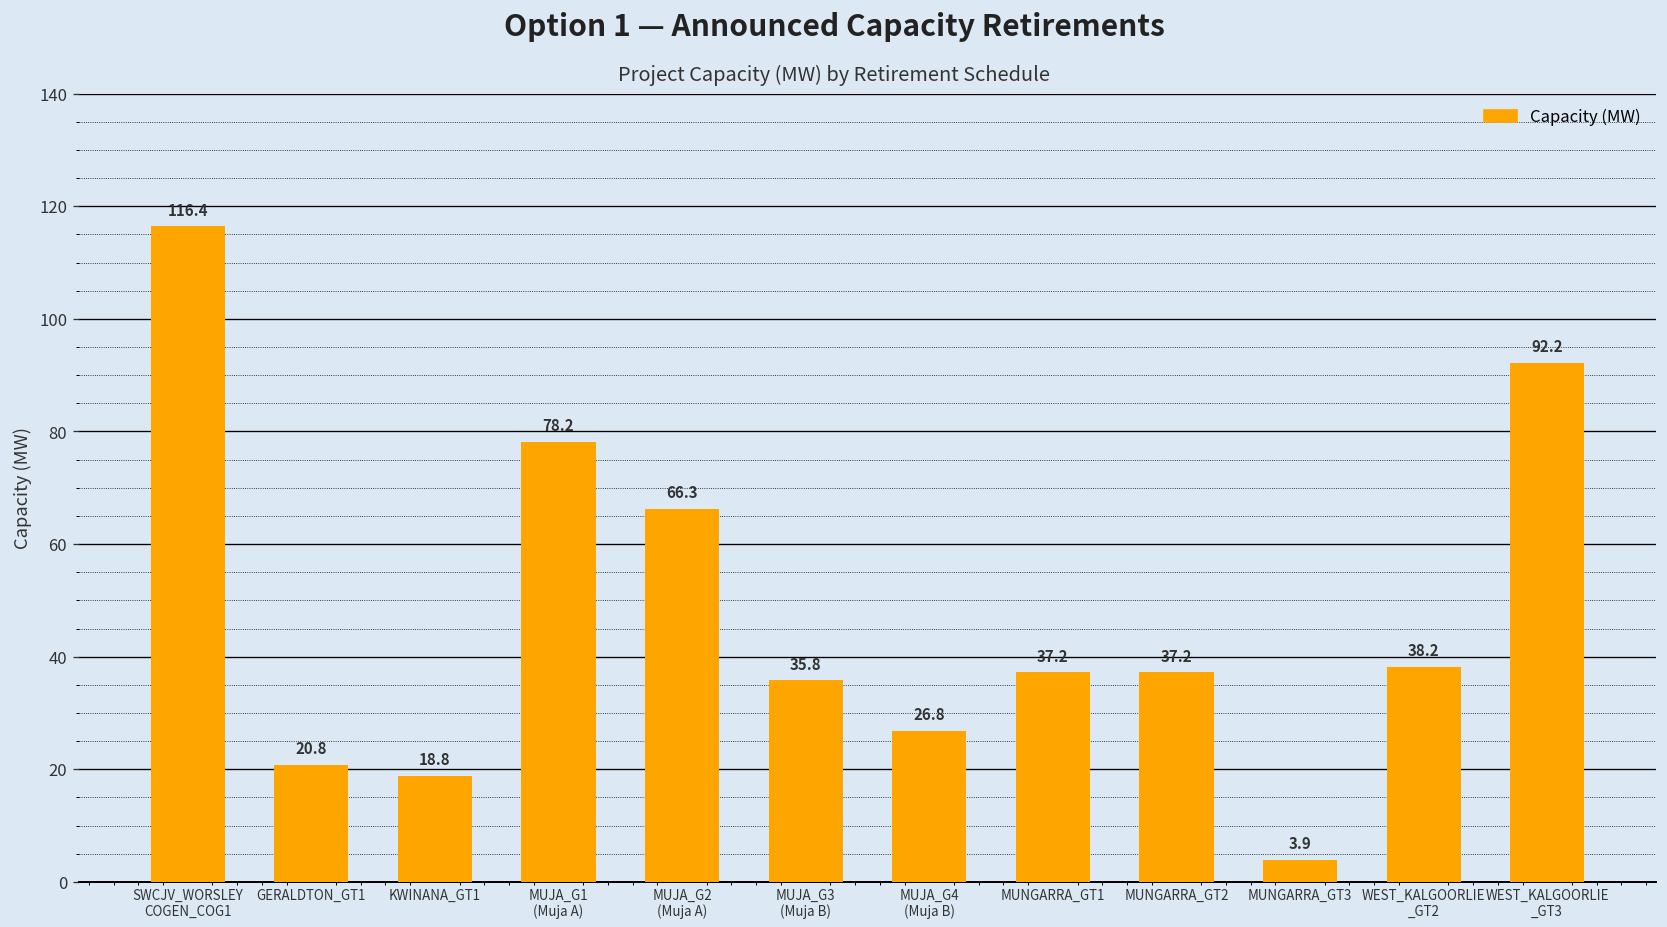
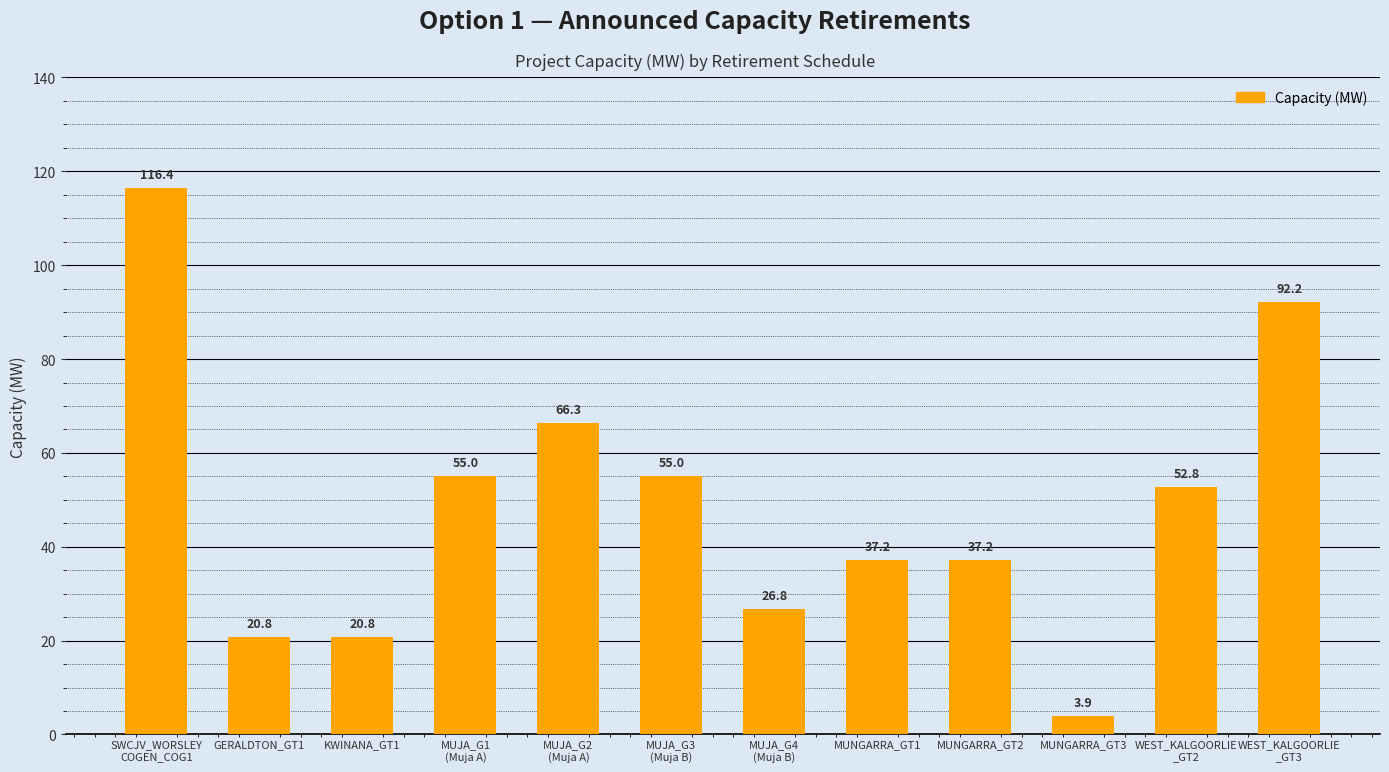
  {
    "SWCJV_WORSLEY COGEN_COG1": 116.4,
    "GERALDTON_GT1": 20.8,
-   "KWINANA_GT1": 18.8,
-   "MUJA_G1 (Muja A)": 78.2,
+   "KWINANA_GT1": 20.8,
+   "MUJA_G1 (Muja A)": 55.0,
    "MUJA_G2 (Muja A)": 66.3,
-   "MUJA_G3 (Muja B)": 35.8,
+   "MUJA_G3 (Muja B)": 55.0,
    "MUJA_G4 (Muja B)": 26.8,
    "MUNGARRA_GT1": 37.2,
    "MUNGARRA_GT2": 37.2,
    "MUNGARRA_GT3": 3.9,
-   "WEST_KALGOORLIE _GT2": 38.2,
+   "WEST_KALGOORLIE _GT2": 52.8,
    "WEST_KALGOORLIE _GT3": 92.2
  }
